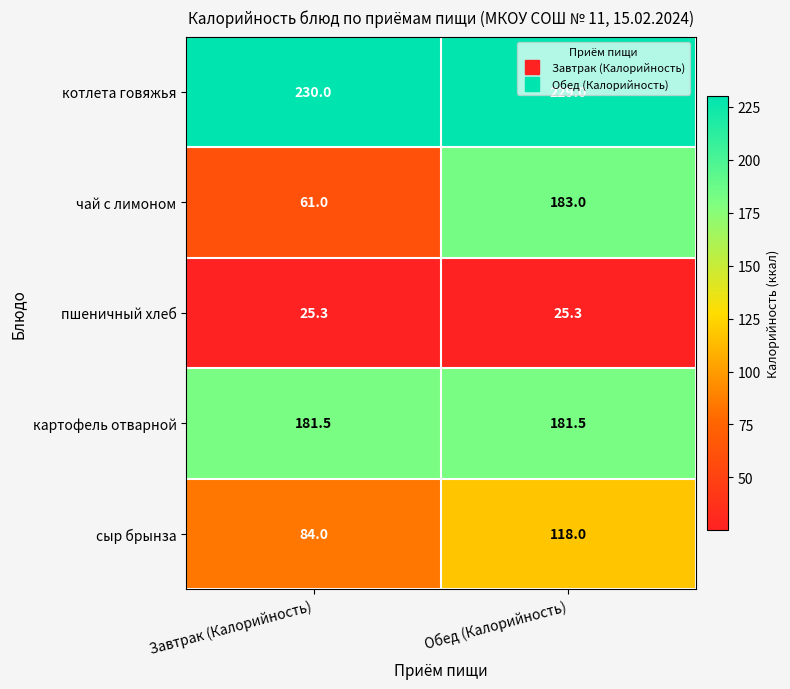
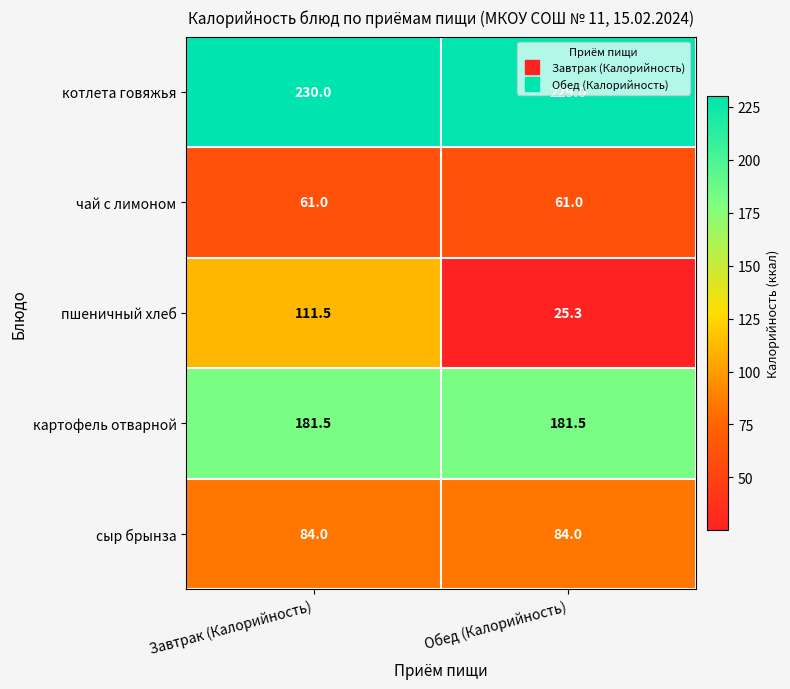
  {
    "котлета говяжья": {
      "Завтрак (Калорийность)": 230.0
    },
    "чай с лимоном": {
      "Завтрак (Калорийность)": 61.0,
-     "Обед (Калорийность)": 183.0
+     "Обед (Калорийность)": 61.0
    },
    "пшеничный хлеб": {
-     "Завтрак (Калорийность)": 25.3,
+     "Завтрак (Калорийность)": 111.5,
      "Обед (Калорийность)": 25.3
    },
    "картофель отварной": {
      "Завтрак (Калорийность)": 181.5,
      "Обед (Калорийность)": 181.5
    },
    "сыр брынза": {
      "Завтрак (Калорийность)": 84.0,
-     "Обед (Калорийность)": 118.0
+     "Обед (Калорийность)": 84.0
    }
  }
